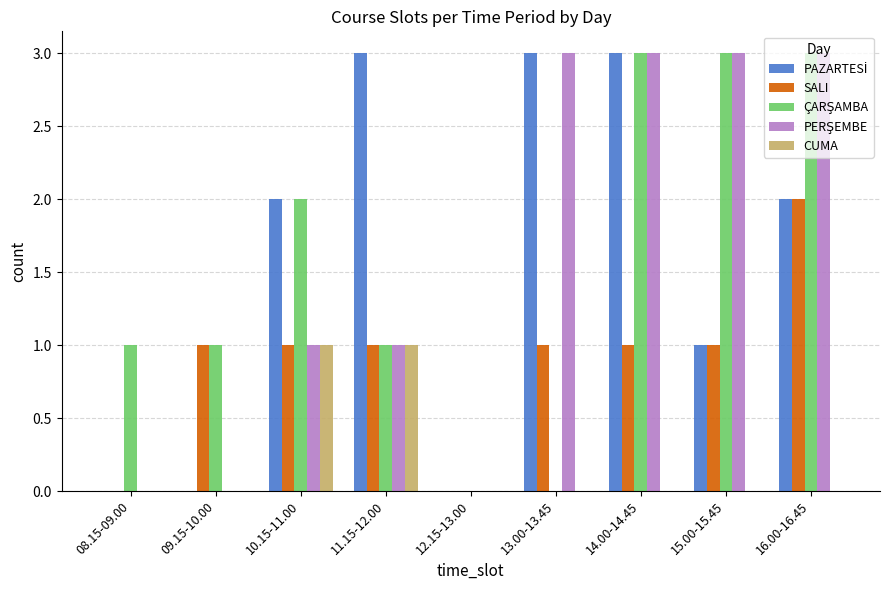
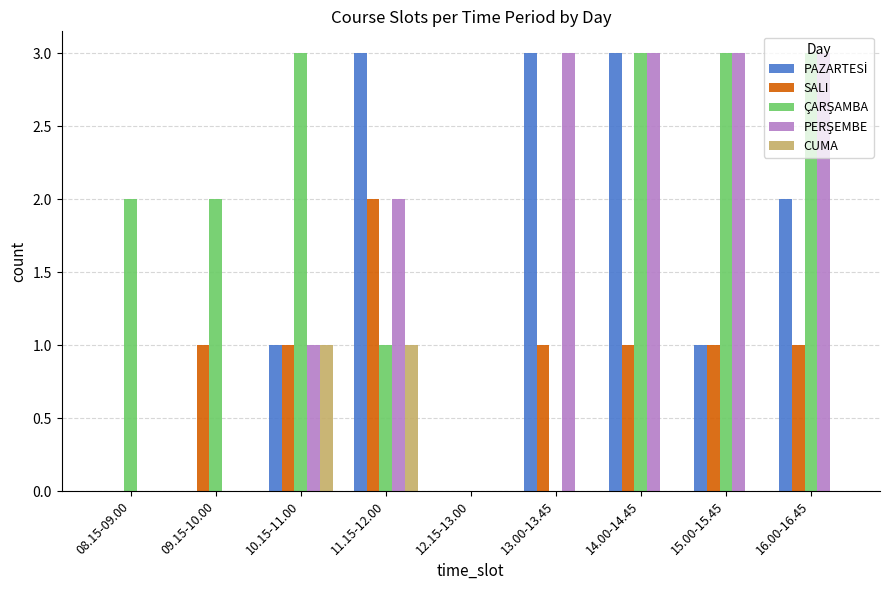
  {
    "PAZARTESİ": {
      "08.15-09.00": 0,
      "09.15-10.00": 0,
-     "10.15-11.00": 2,
+     "10.15-11.00": 1,
      "11.15-12.00": 3,
      "12.15-13.00": 0,
      "13.00-13.45": 3,
      "14.00-14.45": 3,
      "15.00-15.45": 1,
      "16.00-16.45": 2
    },
    "SALI": {
      "08.15-09.00": 0,
      "09.15-10.00": 1,
      "10.15-11.00": 1,
-     "11.15-12.00": 1,
+     "11.15-12.00": 2,
      "12.15-13.00": 0,
      "13.00-13.45": 1,
      "14.00-14.45": 1,
      "15.00-15.45": 1,
-     "16.00-16.45": 2
+     "16.00-16.45": 1
    },
    "ÇARŞAMBA": {
-     "08.15-09.00": 1,
-     "09.15-10.00": 1,
-     "10.15-11.00": 2,
+     "08.15-09.00": 2,
+     "09.15-10.00": 2,
+     "10.15-11.00": 3,
      "11.15-12.00": 1,
      "12.15-13.00": 0,
      "13.00-13.45": 0,
      "14.00-14.45": 3,
      "15.00-15.45": 3
    },
    "PERŞEMBE": {
      "08.15-09.00": 0,
      "09.15-10.00": 0,
      "10.15-11.00": 1,
-     "11.15-12.00": 1,
+     "11.15-12.00": 2,
      "12.15-13.00": 0,
      "13.00-13.45": 3,
      "14.00-14.45": 3,
      "15.00-15.45": 3
    },
    "CUMA": {
      "08.15-09.00": 0,
      "09.15-10.00": 0,
      "10.15-11.00": 1,
      "11.15-12.00": 1,
      "12.15-13.00": 0,
      "13.00-13.45": 0,
      "14.00-14.45": 0,
      "15.00-15.45": 0,
      "16.00-16.45": 0
    }
  }
